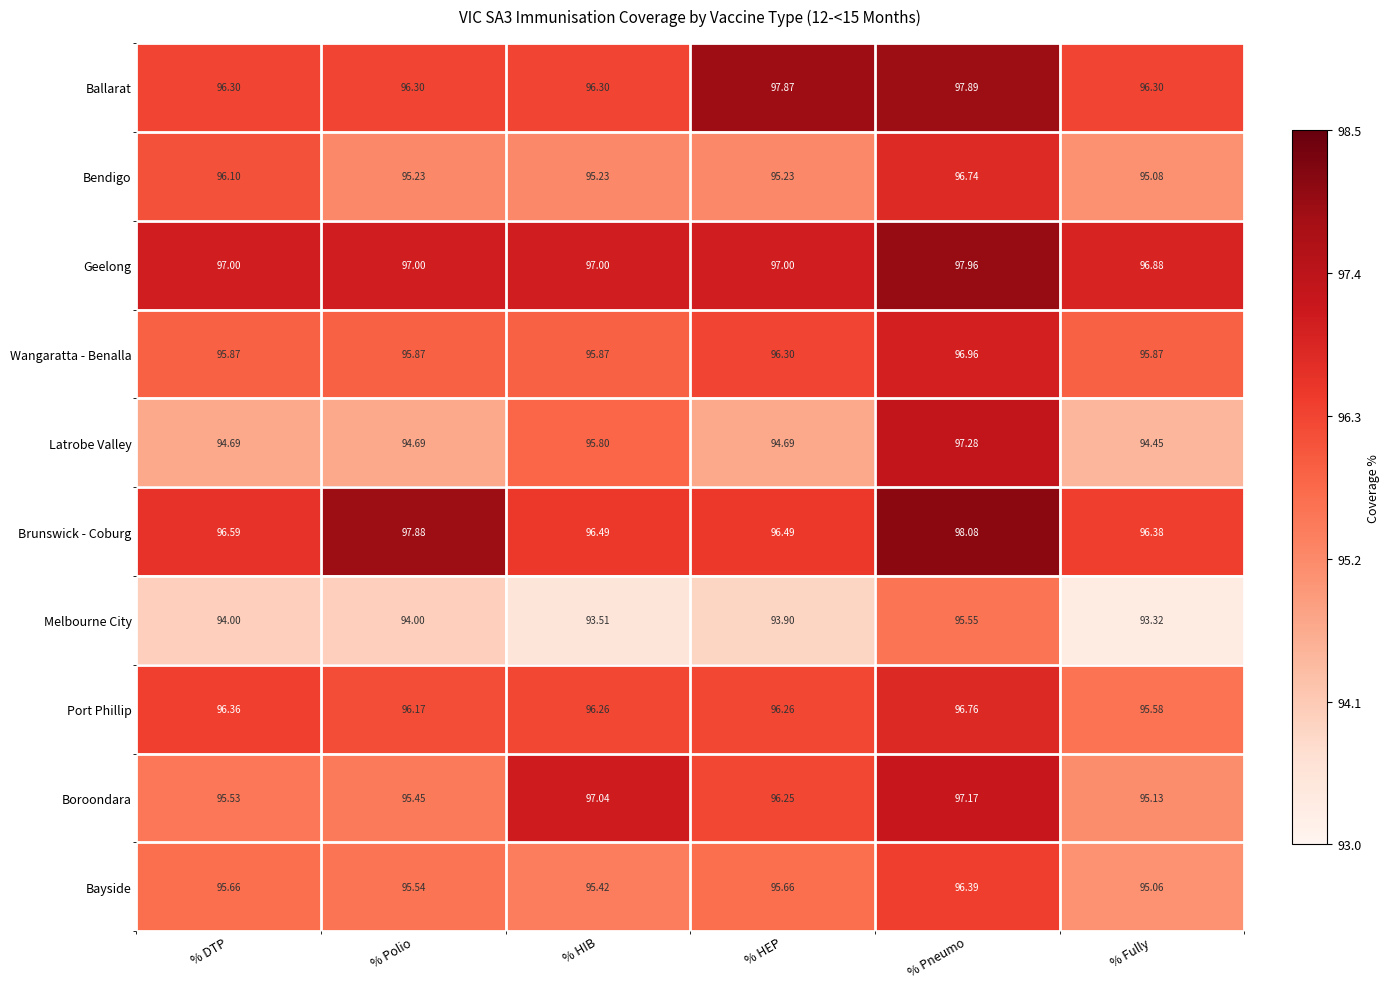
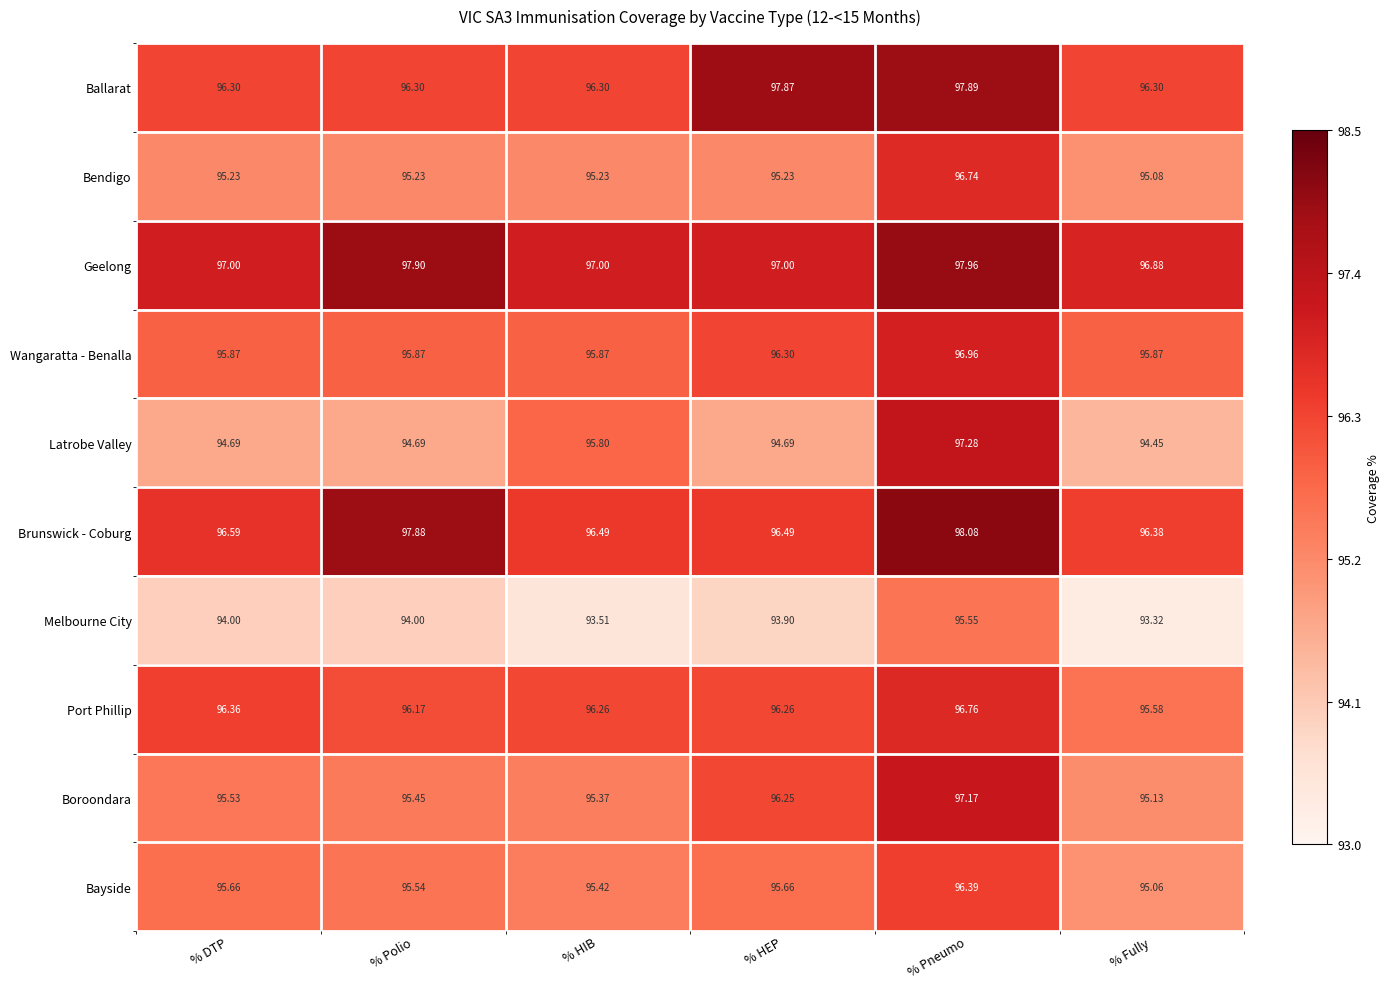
  {
    "Ballarat": {
      "% DTP": 96.30,
      "% Polio": 96.30,
      "% HIB": 96.30,
      "% HEP": 97.87,
      "% Pneumo": 97.89,
      "% Fully": 96.30
    },
    "Bendigo": {
-     "% DTP": 96.10,
+     "% DTP": 95.23,
      "% Polio": 95.23,
      "% HIB": 95.23,
      "% HEP": 95.23,
      "% Pneumo": 96.74,
      "% Fully": 95.08
    },
    "Geelong": {
      "% DTP": 97.00,
-     "% Polio": 97.00,
+     "% Polio": 97.90,
      "% HIB": 97.00,
      "% HEP": 97.00,
      "% Pneumo": 97.96,
      "% Fully": 96.88
    },
    "Wangaratta - Benalla": {
      "% DTP": 95.87,
      "% Polio": 95.87,
      "% HIB": 95.87,
      "% HEP": 96.30,
      "% Pneumo": 96.96,
      "% Fully": 95.87
    },
    "Latrobe Valley": {
      "% DTP": 94.69,
      "% Polio": 94.69,
      "% HIB": 95.80,
      "% HEP": 94.69,
      "% Pneumo": 97.28,
      "% Fully": 94.45
    },
    "Brunswick - Coburg": {
      "% DTP": 96.59,
      "% Polio": 97.88,
      "% HIB": 96.49,
      "% HEP": 96.49,
      "% Pneumo": 98.08,
      "% Fully": 96.38
    },
    "Melbourne City": {
      "% DTP": 94.00,
      "% Polio": 94.00,
      "% HIB": 93.51,
      "% HEP": 93.90,
      "% Pneumo": 95.55,
      "% Fully": 93.32
    },
    "Port Phillip": {
      "% DTP": 96.36,
      "% Polio": 96.17,
      "% HIB": 96.26,
      "% HEP": 96.26,
      "% Pneumo": 96.76,
      "% Fully": 95.58
    },
    "Boroondara": {
      "% DTP": 95.53,
      "% Polio": 95.45,
-     "% HIB": 97.04,
+     "% HIB": 95.37,
      "% HEP": 96.25,
      "% Pneumo": 97.17,
      "% Fully": 95.13
    },
    "Bayside": {
      "% DTP": 95.66,
      "% Polio": 95.54,
      "% HIB": 95.42,
      "% HEP": 95.66,
      "% Pneumo": 96.39,
      "% Fully": 95.06
    }
  }
